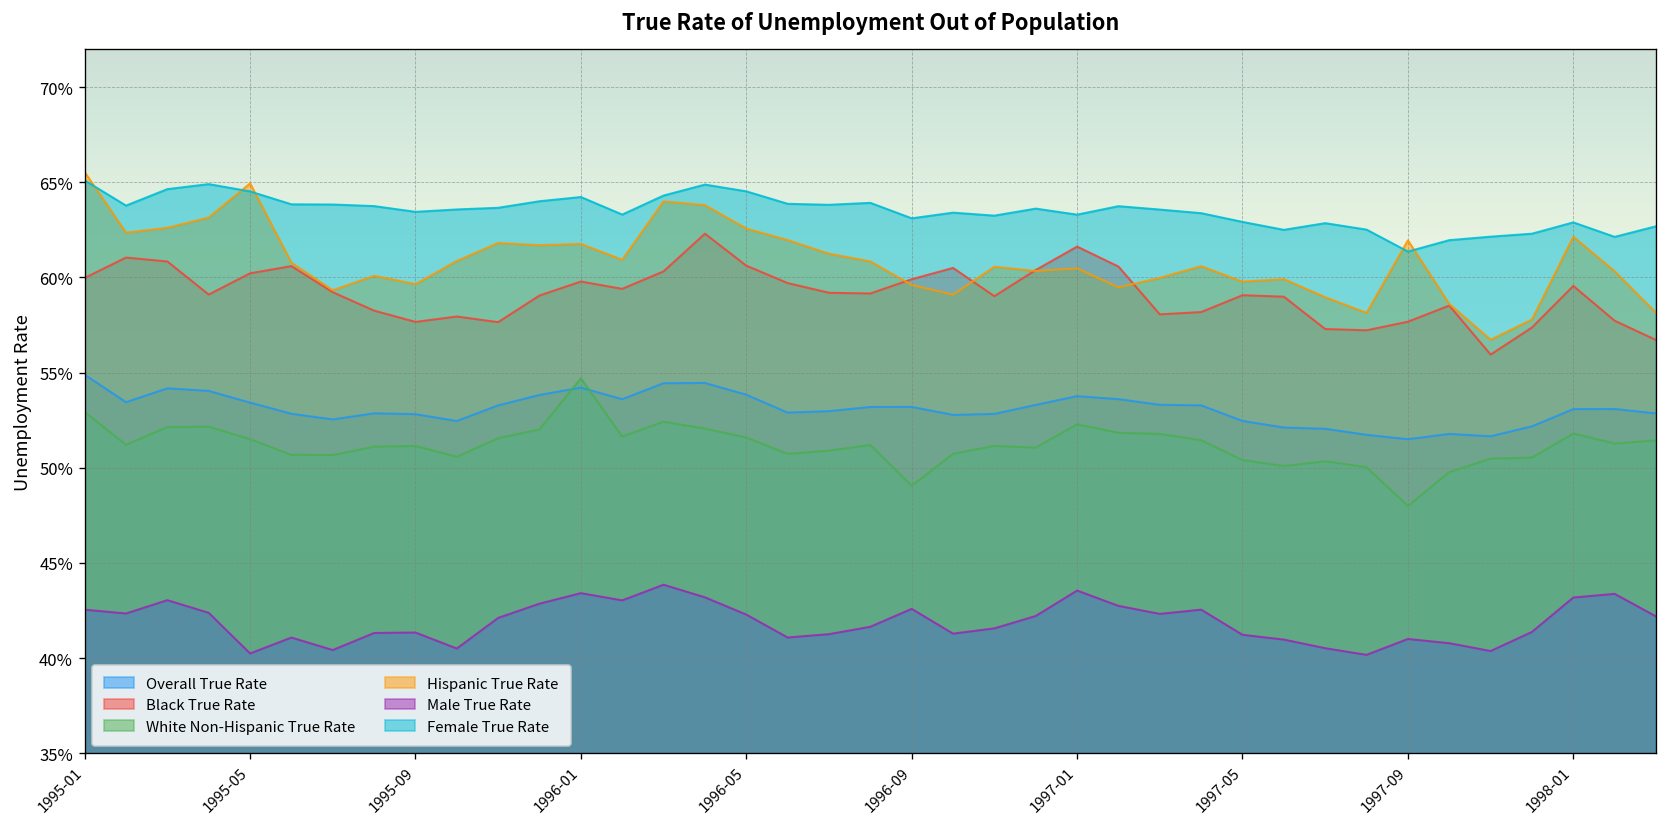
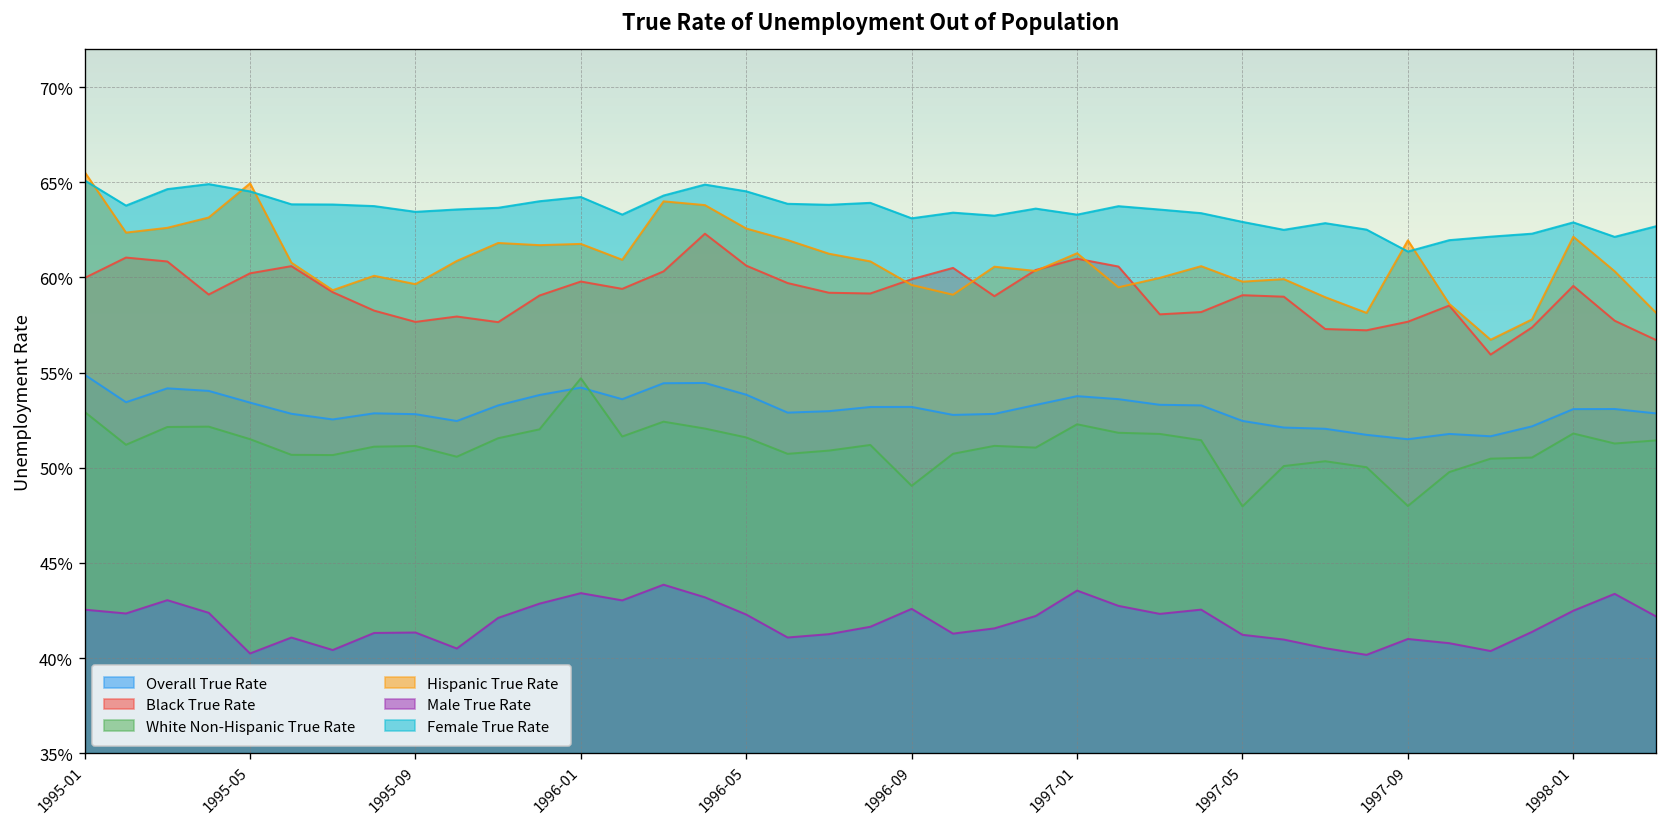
  {
    "Black True Rate": {
      "1995-01": "60.0%",
      "1995-05": "60.2%",
      "1995-09": "57.7%",
      "1996-01": "59.8%",
      "1996-05": "60.6%",
      "1996-09": "59.9%",
-     "1997-01": "61.6%",
+     "1997-01": "61.0%",
      "1997-05": "59.1%",
      "1997-09": "57.7%",
      "1998-01": "59.6%"
    },
    "White Non-Hispanic True Rate": {
      "1995-01": "52.9%",
      "1995-05": "51.5%",
      "1995-09": "51.1%",
      "1996-01": "54.7%",
      "1996-05": "51.6%",
      "1996-09": "49.0%",
      "1997-01": "52.3%",
-     "1997-05": "50.4%",
+     "1997-05": "48.0%",
      "1997-09": "48.0%",
      "1998-01": "51.8%"
    },
    "Hispanic True Rate": {
      "1995-01": "65.5%",
      "1995-05": "64.9%",
      "1995-09": "59.6%",
      "1996-01": "61.8%",
      "1996-05": "62.6%",
      "1996-09": "59.6%",
-     "1997-01": "60.5%",
+     "1997-01": "61.3%",
      "1997-05": "59.8%",
      "1997-09": "61.9%",
      "1998-01": "62.1%"
    },
    "Male True Rate": {
      "1995-01": "42.5%",
      "1995-05": "40.2%",
      "1995-09": "41.3%",
      "1996-01": "43.4%",
      "1996-05": "42.3%",
      "1996-09": "42.6%",
      "1997-01": "43.5%",
      "1997-05": "41.2%",
      "1997-09": "41.0%",
-     "1998-01": "43.2%"
+     "1998-01": "42.5%"
    }
  }
